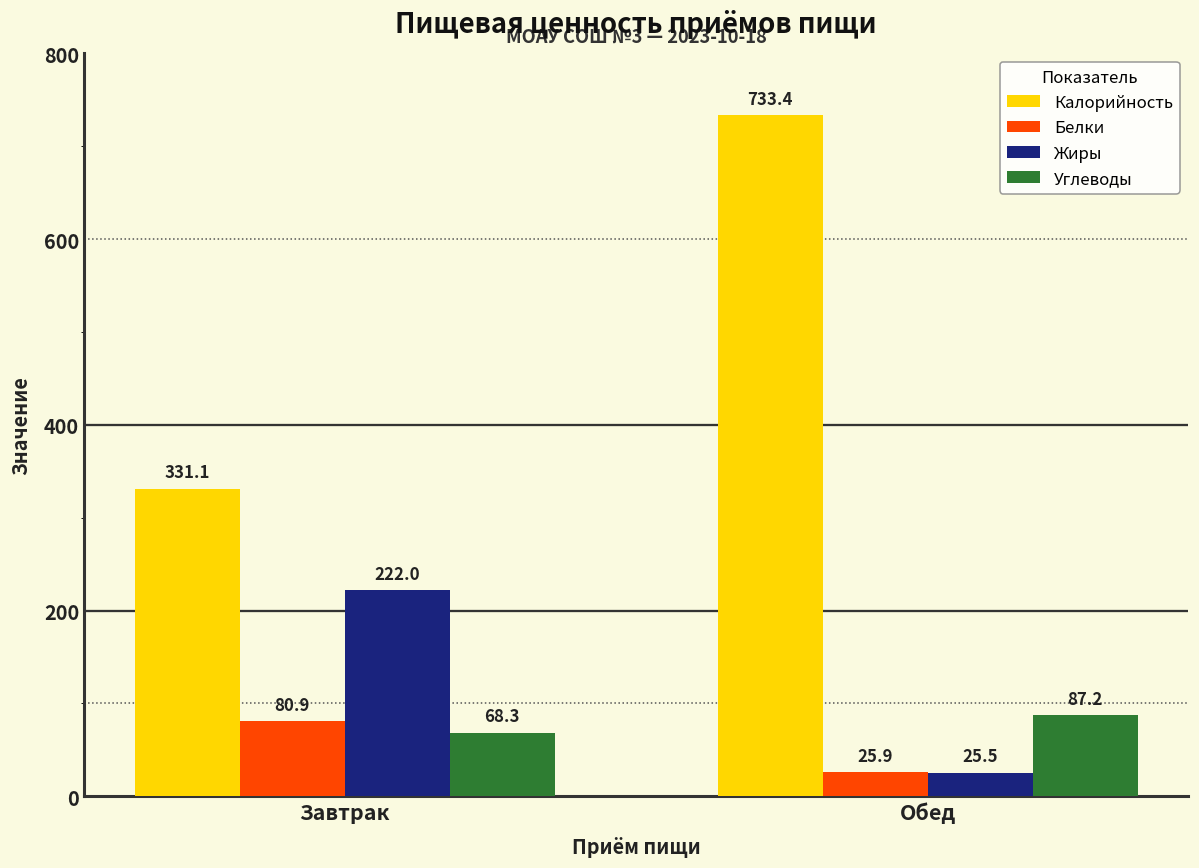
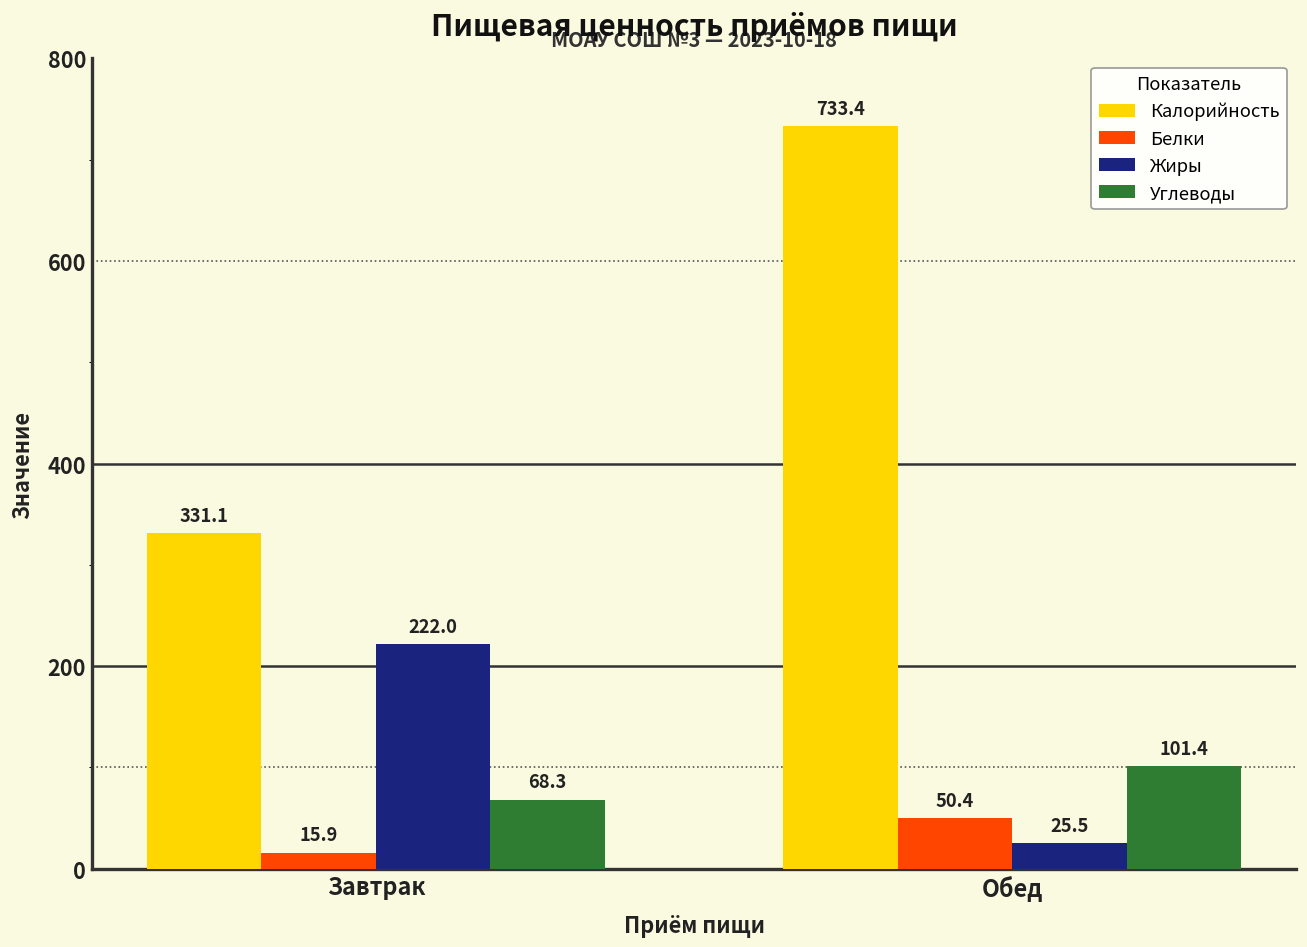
  {
    "Калорийность": {
      "Завтрак": 331.1,
      "Обед": 733.4
    },
    "Белки": {
-     "Завтрак": 80.9,
-     "Обед": 25.9
+     "Завтрак": 15.9,
+     "Обед": 50.4
    },
    "Жиры": {
      "Завтрак": 222.0,
      "Обед": 25.5
    },
    "Углеводы": {
      "Завтрак": 68.3,
-     "Обед": 87.2
+     "Обед": 101.4
    }
  }
